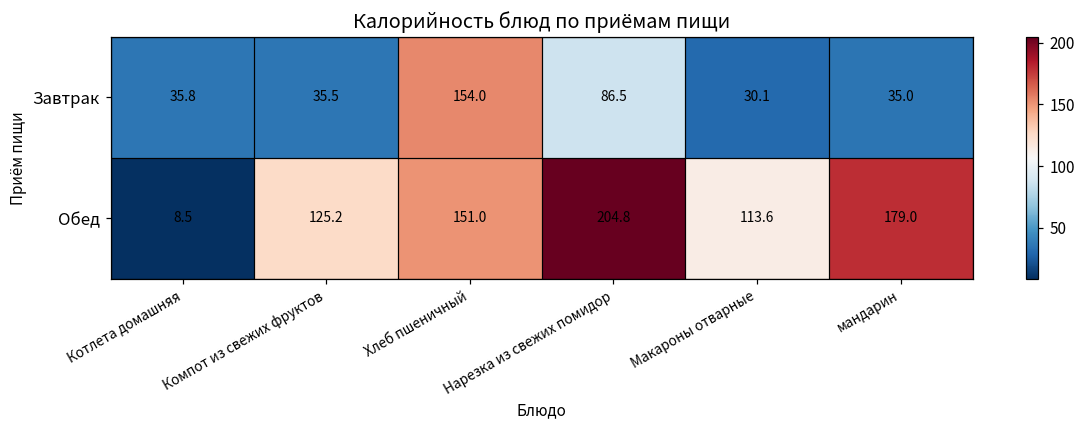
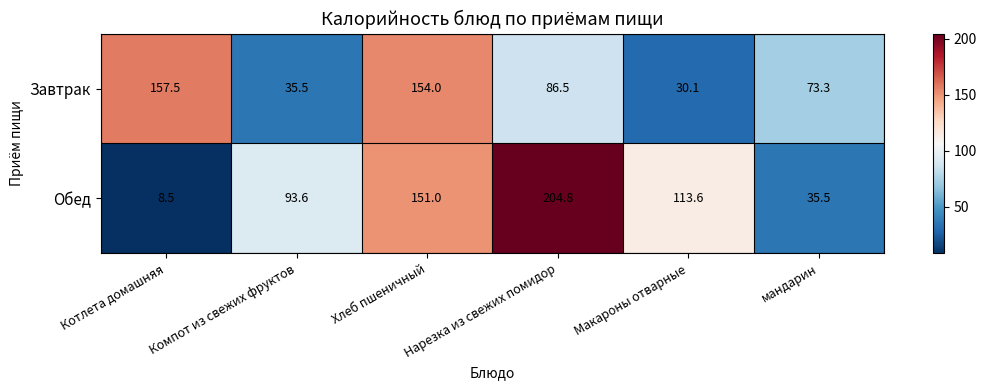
  {
    "Завтрак": {
-     "Котлета домашняя": 35.8,
+     "Котлета домашняя": 157.5,
      "Компот из свежих фруктов": 35.5,
      "Хлеб пшеничный": 154.0,
      "Нарезка из свежих помидор": 86.5,
      "Макароны отварные": 30.1,
-     "мандарин": 35.0
+     "мандарин": 73.3
    },
    "Обед": {
      "Котлета домашняя": 8.5,
-     "Компот из свежих фруктов": 125.2,
+     "Компот из свежих фруктов": 93.6,
      "Хлеб пшеничный": 151.0,
      "Нарезка из свежих помидор": 204.8,
      "Макароны отварные": 113.6,
-     "мандарин": 179.0
+     "мандарин": 35.5
    }
  }
